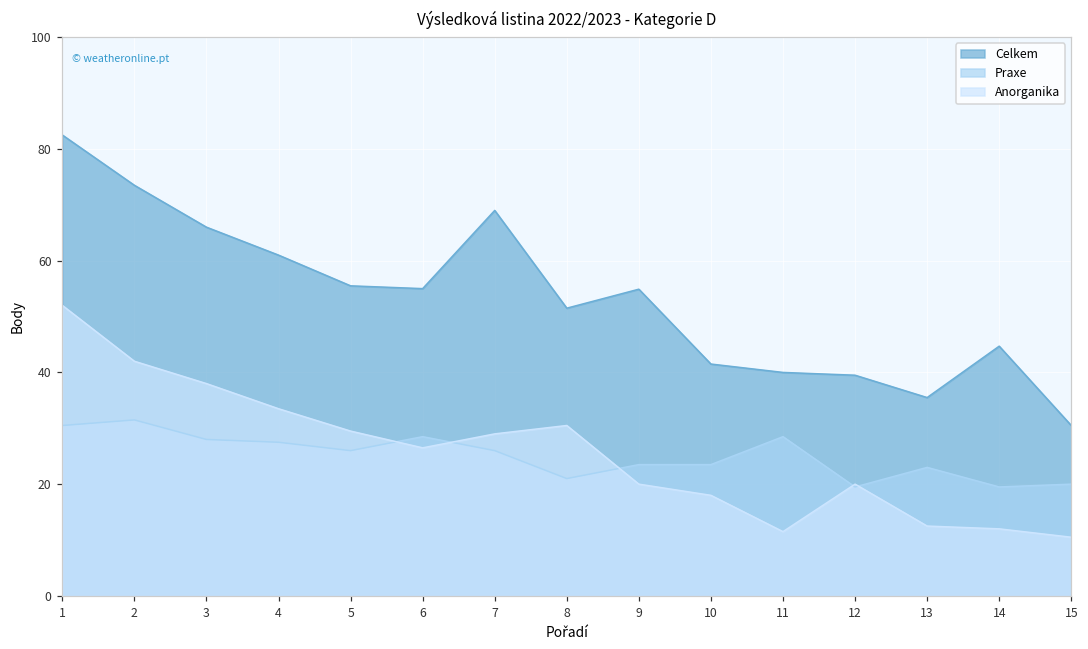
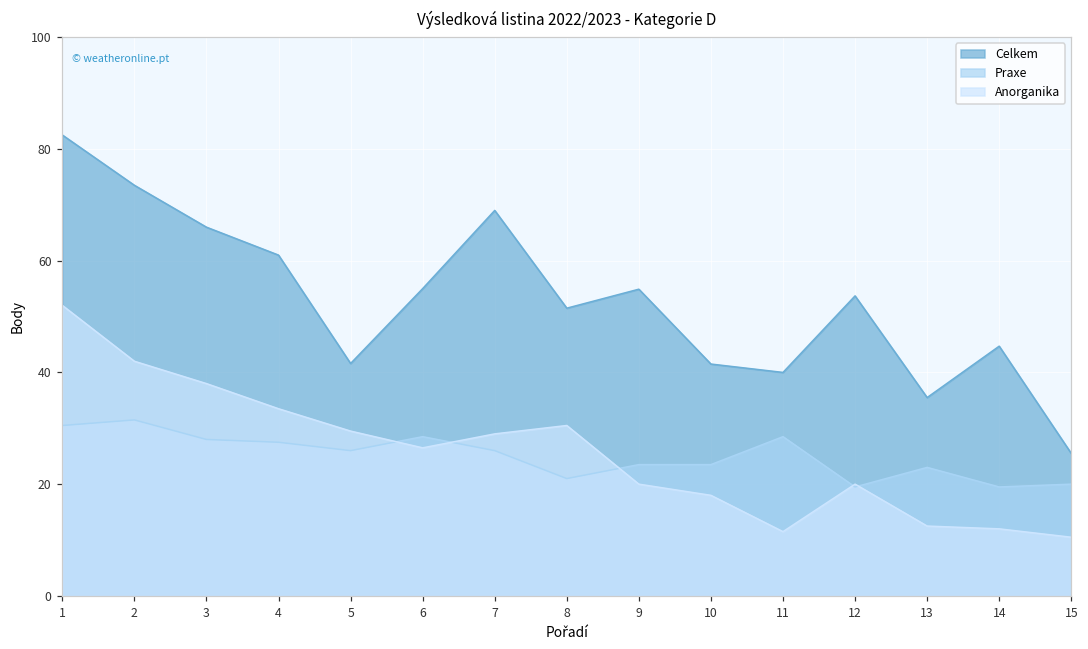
  {
    "Celkem": {
      "1": 83,
      "2": 74,
      "3": 66,
      "4": 61,
-     "5": 56,
+     "5": 42,
      "6": 55,
      "7": 69,
      "8": 52,
      "9": 55,
      "10": 42,
      "11": 40,
-     "12": 40,
+     "12": 54,
      "13": 36,
      "14": 45,
-     "15": 31
+     "15": 26
    }
  }
